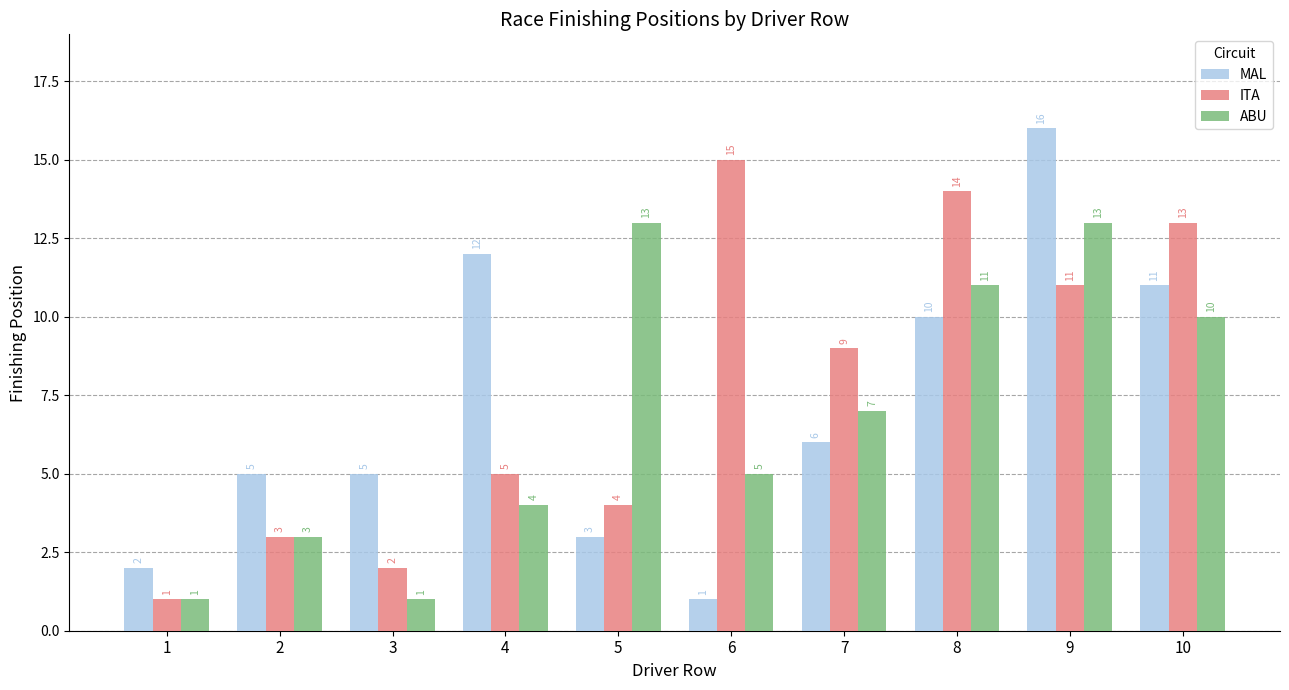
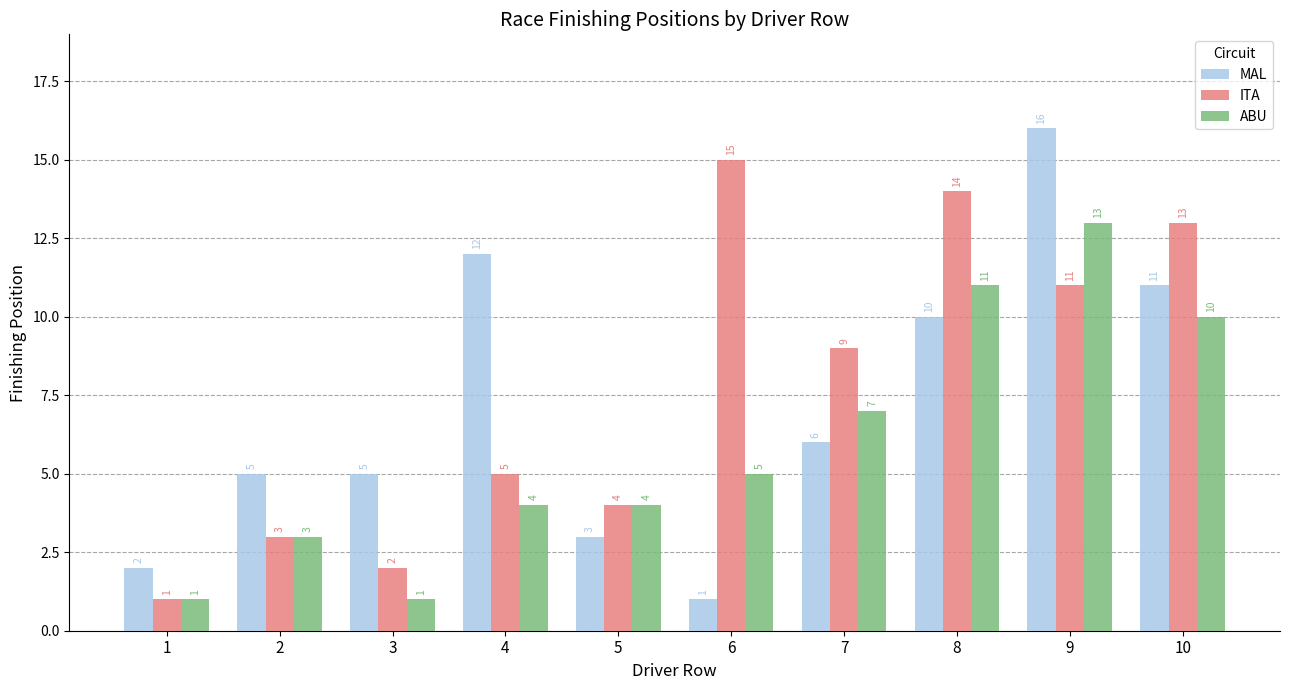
  {
    "MAL": {
      "1": 2,
      "2": 5,
      "3": 5,
      "4": 12,
      "5": 3,
      "6": 1,
      "7": 6,
      "8": 10,
      "9": 16,
      "10": 11
    },
    "ITA": {
      "1": 1,
      "2": 3,
      "3": 2,
      "4": 5,
      "5": 4,
      "6": 15,
      "7": 9,
      "8": 14,
      "9": 11,
      "10": 13
    },
    "ABU": {
      "1": 1,
      "2": 3,
      "3": 1,
      "4": 4,
-     "5": 13,
+     "5": 4,
      "6": 5,
      "7": 7,
      "8": 11,
      "9": 13,
      "10": 10
    }
  }
